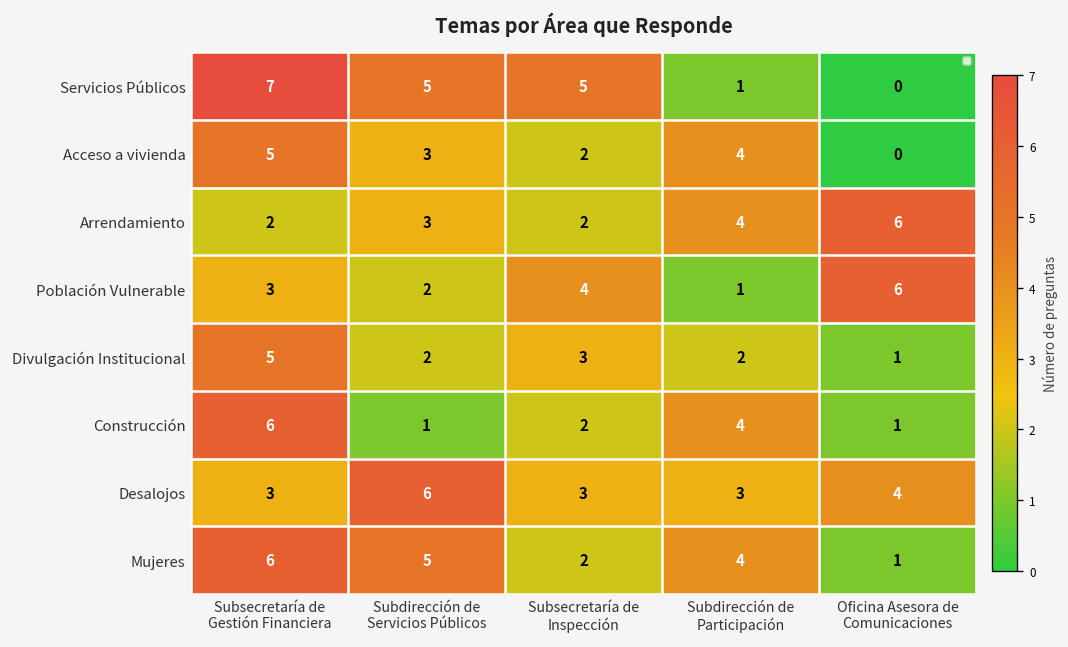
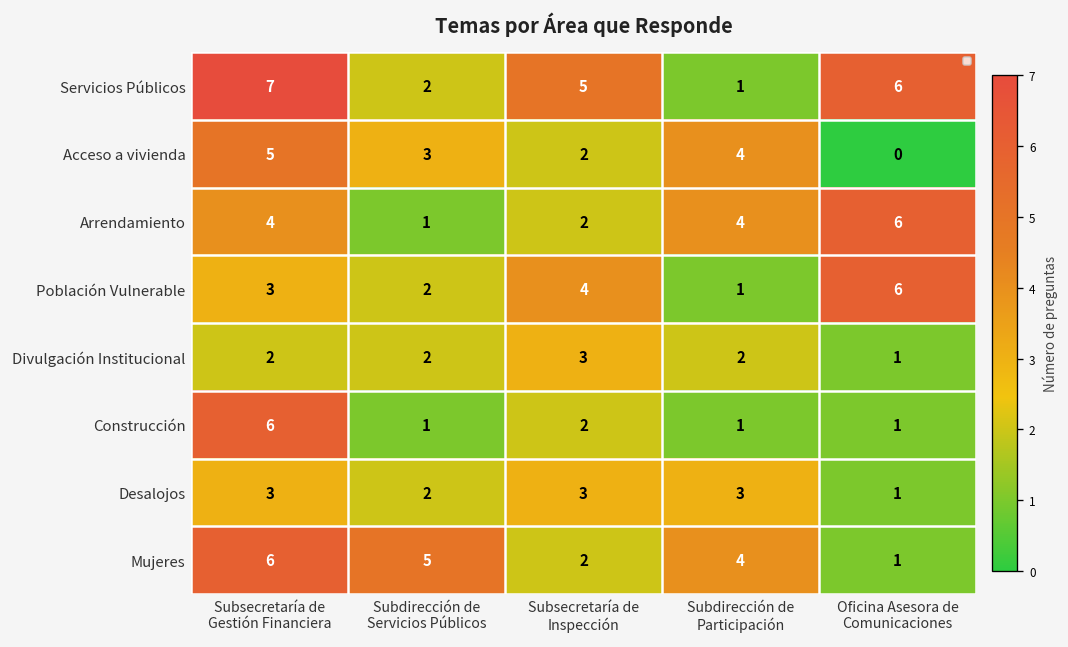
  {
    "Servicios Públicos": {
-     "Subdirección de Servicios Públicos": 5,
-     "Oficina Asesora de Comunicaciones": 0
+     "Subdirección de Servicios Públicos": 2,
+     "Oficina Asesora de Comunicaciones": 6
    },
    "Arrendamiento": {
-     "Subsecretaría de Gestión Financiera": 2,
-     "Subdirección de Servicios Públicos": 3
+     "Subsecretaría de Gestión Financiera": 4,
+     "Subdirección de Servicios Públicos": 1
    },
    "Divulgación Institucional": {
-     "Subsecretaría de Gestión Financiera": 5
+     "Subsecretaría de Gestión Financiera": 2
    },
    "Construcción": {
-     "Subdirección de Participación": 4
+     "Subdirección de Participación": 1
    },
    "Desalojos": {
-     "Subdirección de Servicios Públicos": 6,
-     "Oficina Asesora de Comunicaciones": 4
+     "Subdirección de Servicios Públicos": 2,
+     "Oficina Asesora de Comunicaciones": 1
    }
  }
